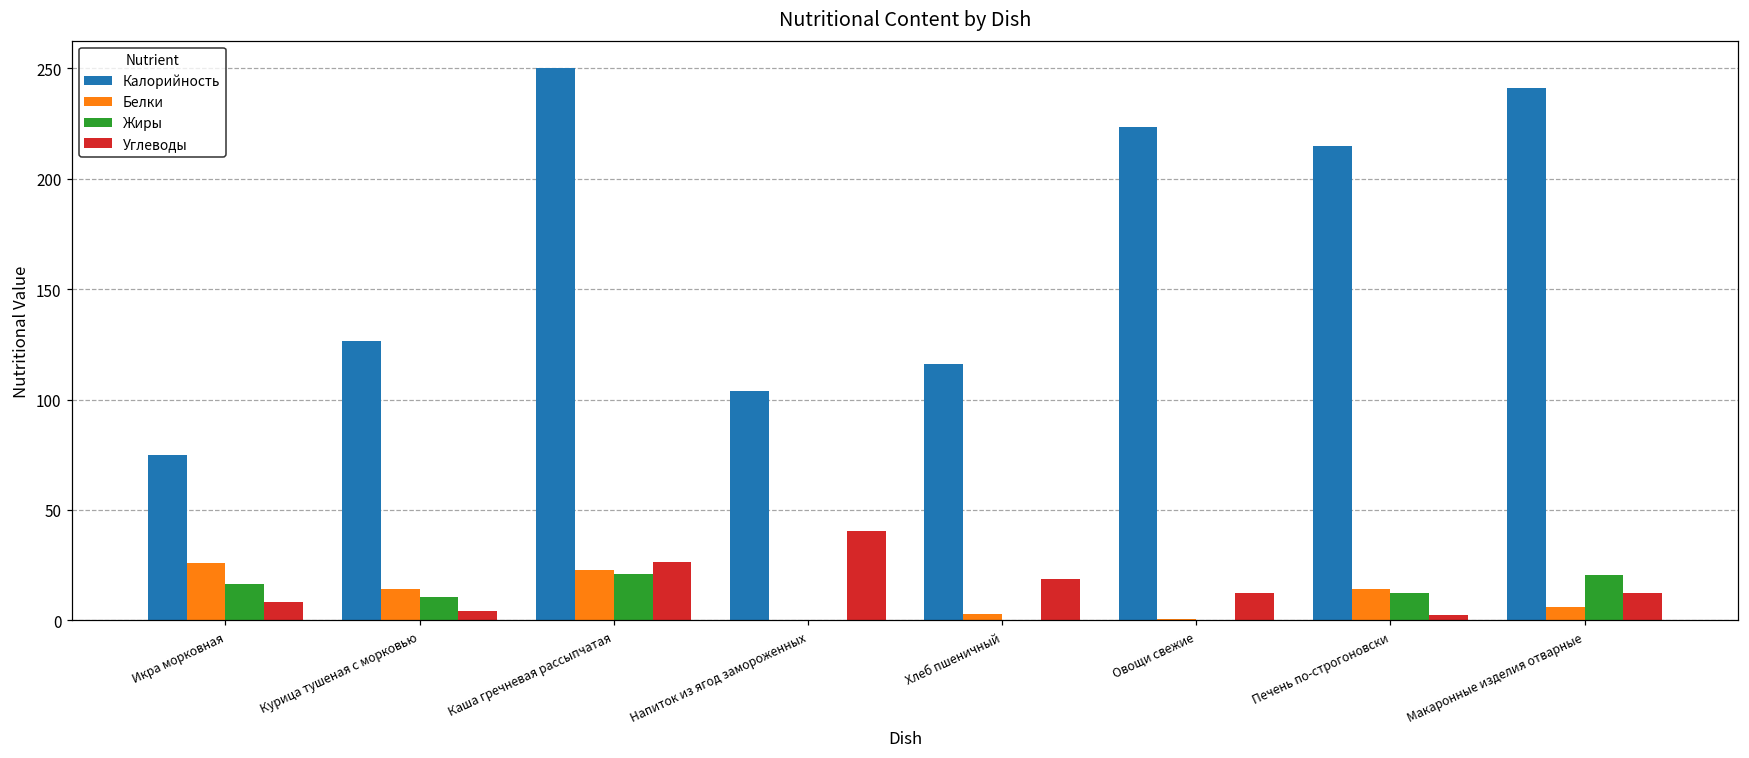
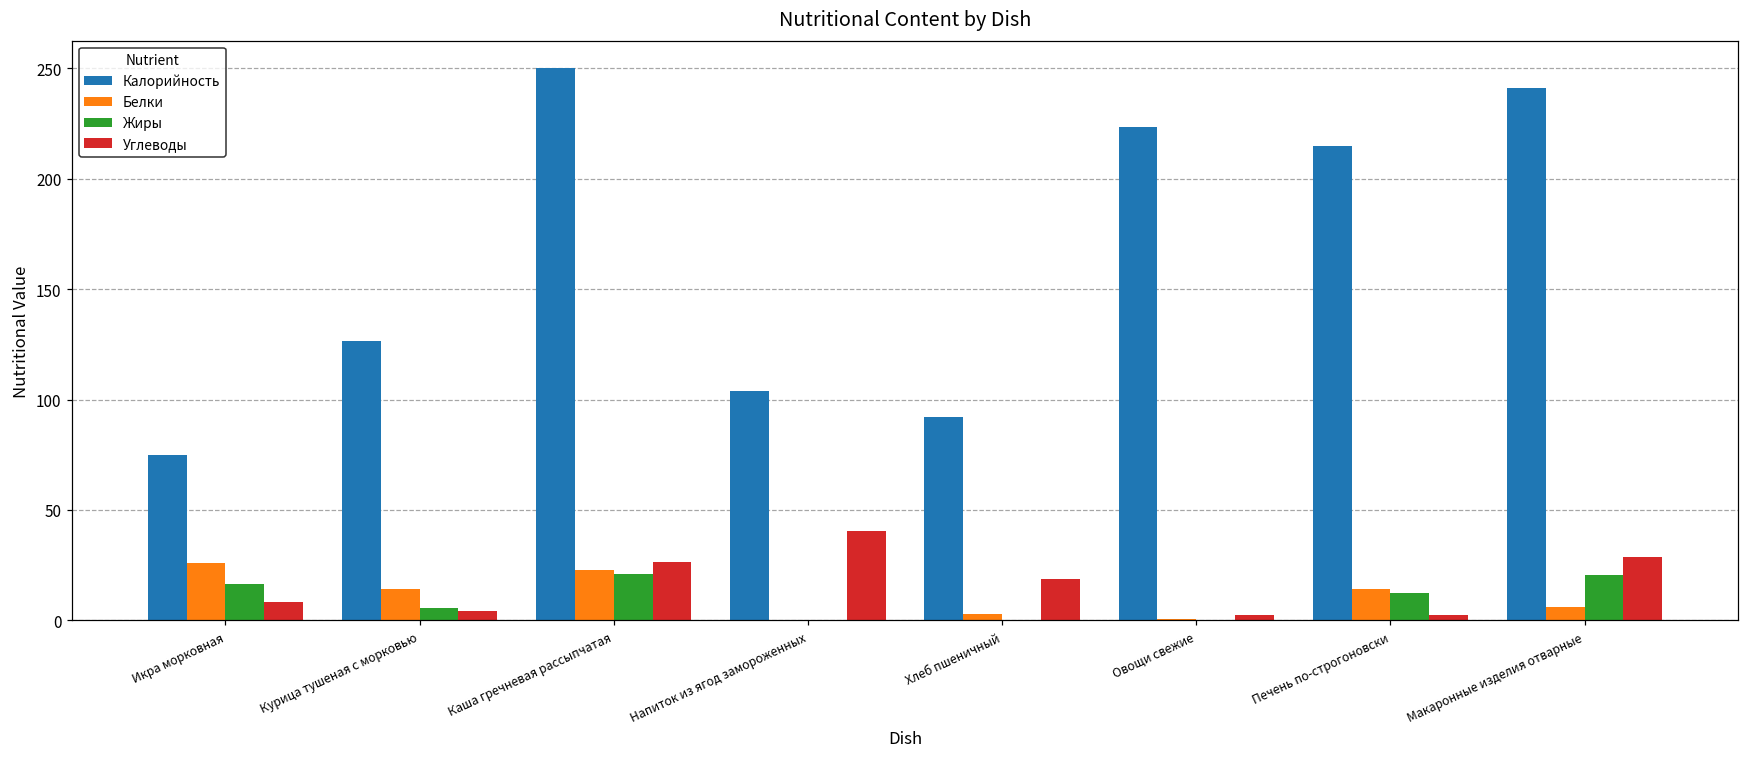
  {
    "Калорийность": {
      "Икра морковная": 75,
      "Курица тушеная с морковью": 126,
      "Каша гречневая рассыпчатая": 250,
      "Напиток из ягод замороженных": 104,
-     "Хлеб пшеничный": 116,
+     "Хлеб пшеничный": 92,
      "Овощи свежие": 224,
      "Печень по-строгоновски": 215,
      "Макаронные изделия отварные": 241
    },
    "Белки": {
      "Икра морковная": 26,
      "Курица тушеная с морковью": 14,
      "Каша гречневая рассыпчатая": 23,
      "Хлеб пшеничный": 3,
      "Печень по-строгоновски": 14,
      "Макаронные изделия отварные": 6
    },
    "Жиры": {
      "Икра морковная": 17,
-     "Курица тушеная с морковью": 11,
+     "Курица тушеная с морковью": 6,
      "Каша гречневая рассыпчатая": 21,
      "Печень по-строгоновски": 12,
      "Макаронные изделия отварные": 21
    },
    "Углеводы": {
      "Икра морковная": 8,
      "Курица тушеная с морковью": 4,
      "Каша гречневая рассыпчатая": 27,
      "Напиток из ягод замороженных": 40,
      "Хлеб пшеничный": 19,
-     "Овощи свежие": 12,
+     "Овощи свежие": 2,
      "Печень по-строгоновски": 3,
-     "Макаронные изделия отварные": 13
+     "Макаронные изделия отварные": 29
    }
  }
